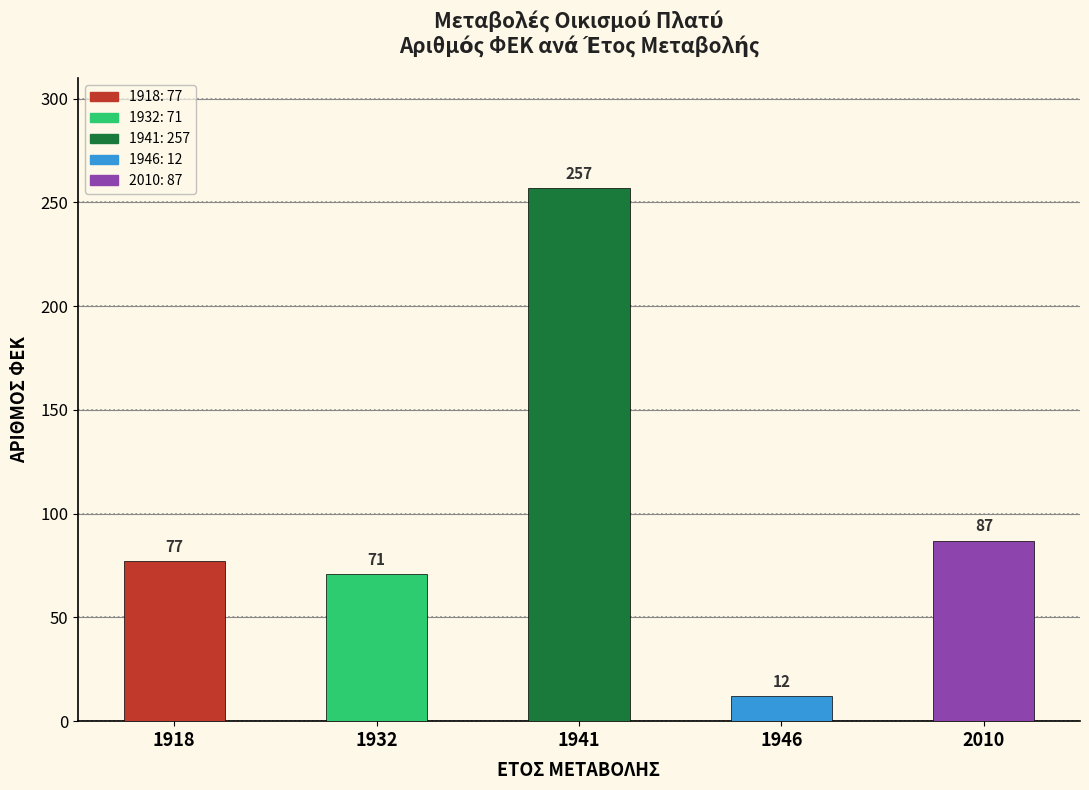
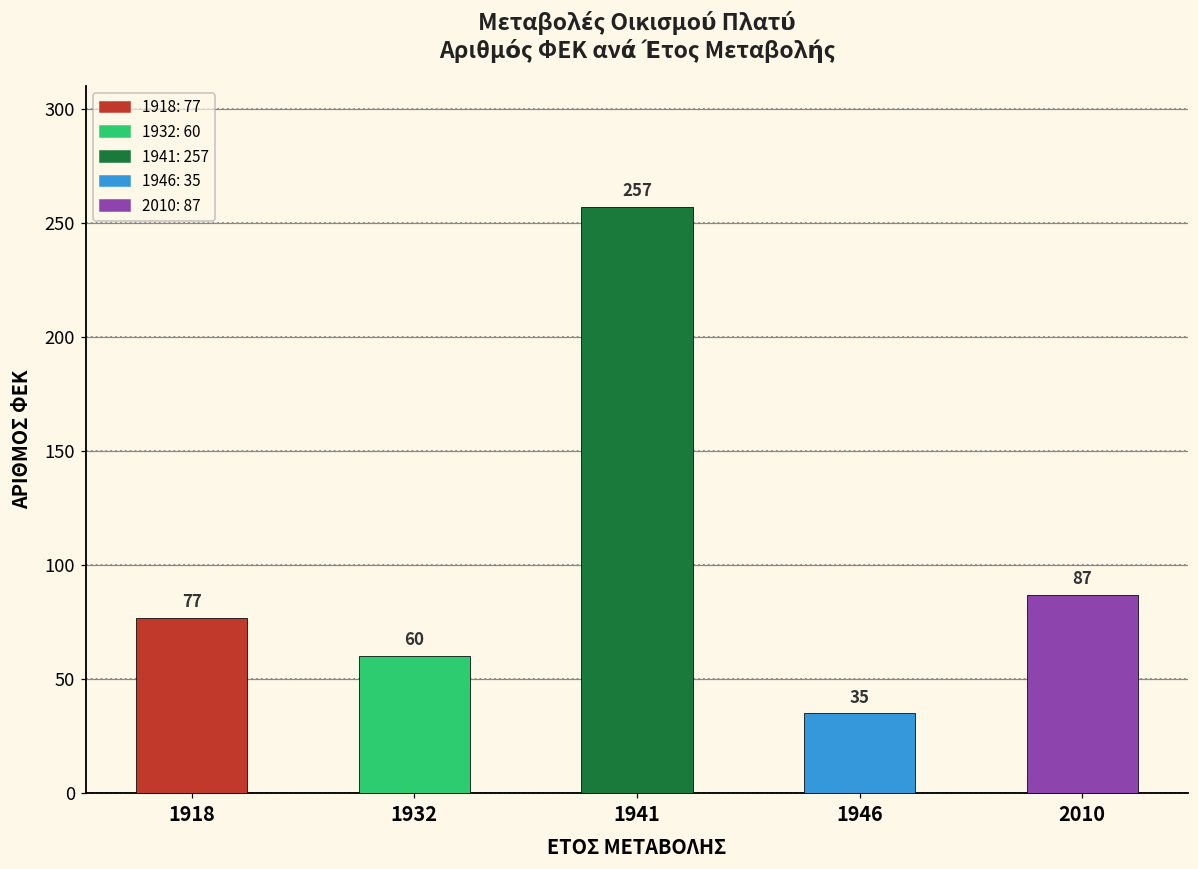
  {
    "1918": 77,
-   "1932": 71,
+   "1932": 60,
    "1941": 257,
-   "1946": 12,
+   "1946": 35,
    "2010": 87
  }
